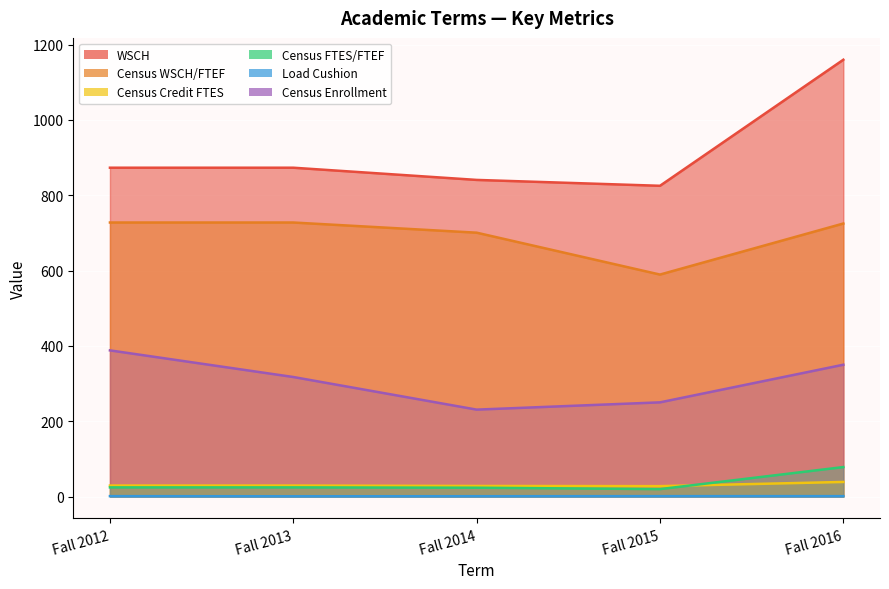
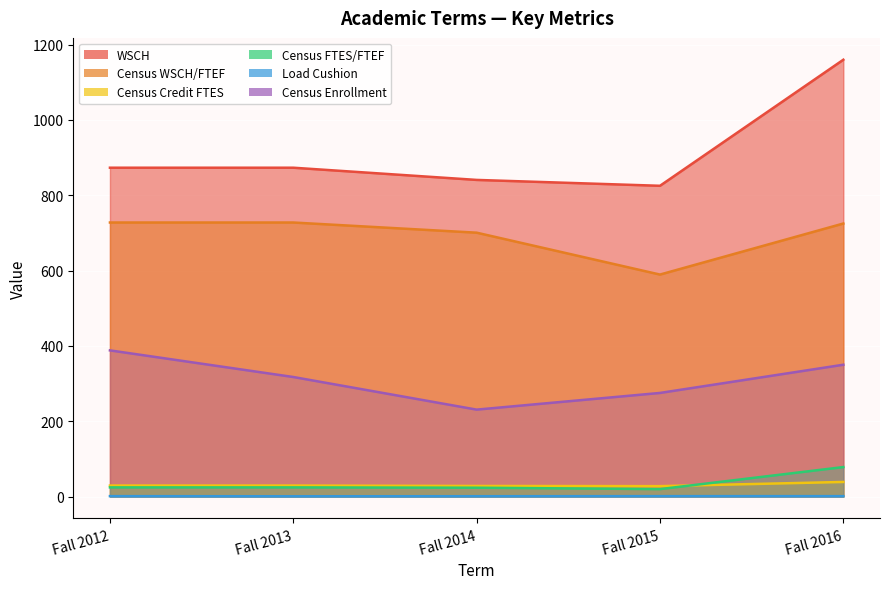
  {
    "Census FTES/FTEF": {
      "Fall 2015": 20,
      "Fall 2016": 80
    },
    "Load Cushion": {
      "Fall 2012": 0,
      "Fall 2013": 0,
      "Fall 2014": 0,
      "Fall 2015": 0,
      "Fall 2016": 0
    },
    "Census Enrollment": {
      "Fall 2012": 390,
      "Fall 2013": 320,
      "Fall 2014": 230,
-     "Fall 2015": 250,
+     "Fall 2015": 280,
      "Fall 2016": 350
    }
  }
